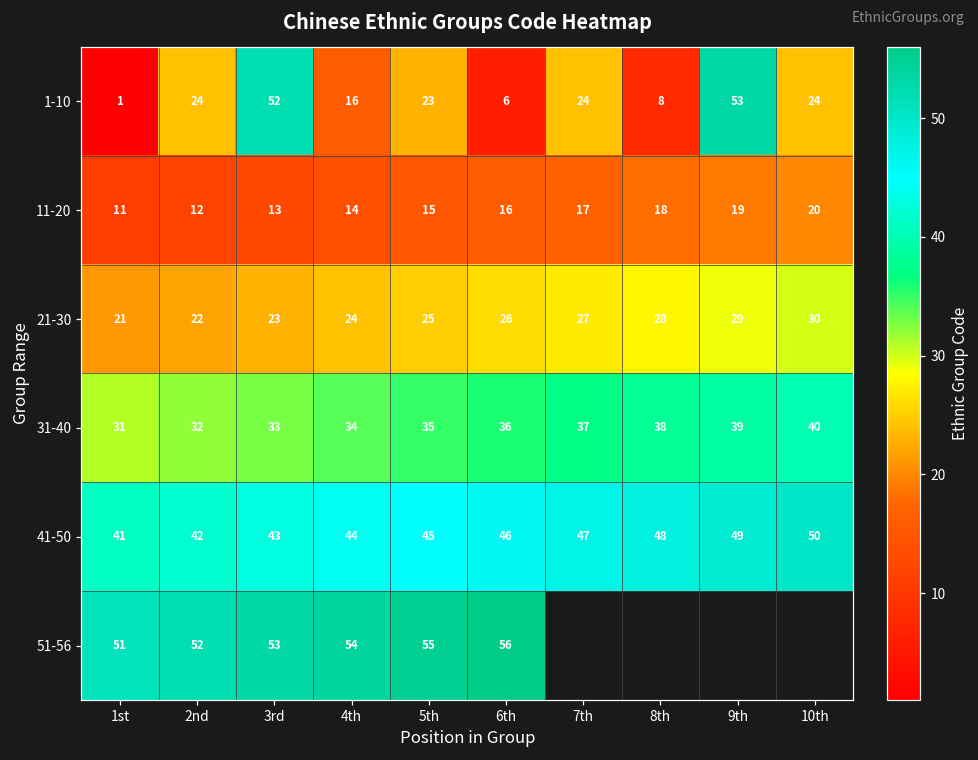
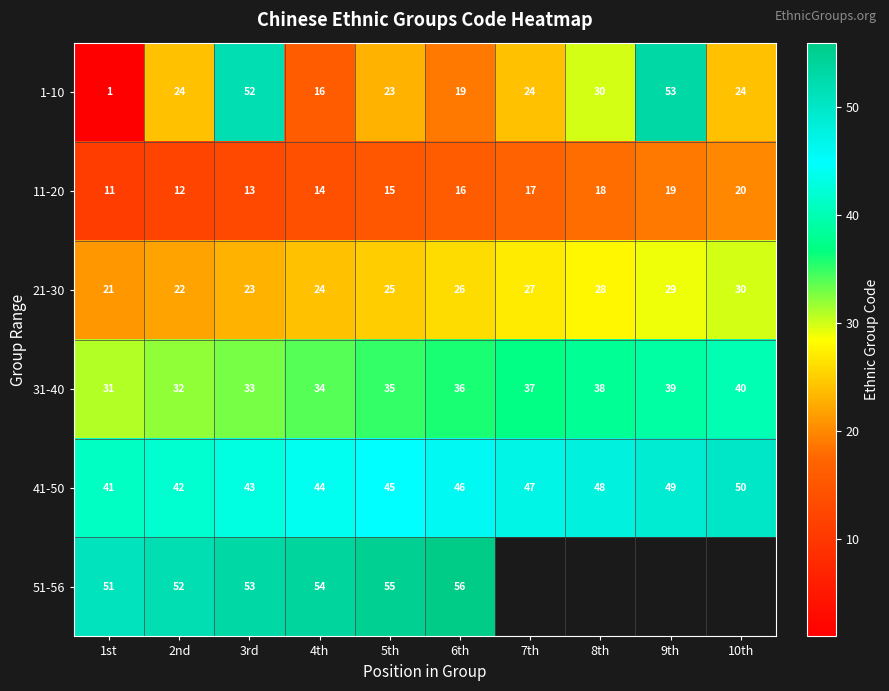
  {
    "1-10": {
      "1st": 1,
      "2nd": 24,
      "3rd": 52,
      "4th": 16,
      "5th": 23,
-     "6th": 6,
+     "6th": 19,
      "7th": 24,
-     "8th": 8,
+     "8th": 30,
      "9th": 53,
      "10th": 24
    },
    "11-20": {
      "1st": 11,
      "2nd": 12,
      "3rd": 13,
      "4th": 14,
      "5th": 15,
      "6th": 16,
      "7th": 17,
      "8th": 18,
      "9th": 19,
      "10th": 20
    },
    "21-30": {
      "1st": 21,
      "2nd": 22,
      "3rd": 23,
      "4th": 24,
      "5th": 25,
      "6th": 26,
      "7th": 27,
      "8th": 28,
      "9th": 29,
      "10th": 30
    },
    "31-40": {
      "1st": 31,
      "2nd": 32,
      "3rd": 33,
      "4th": 34,
      "5th": 35,
      "6th": 36,
      "7th": 37,
      "8th": 38,
      "9th": 39,
      "10th": 40
    },
    "41-50": {
      "1st": 41,
      "2nd": 42,
      "3rd": 43,
      "4th": 44,
      "5th": 45,
      "6th": 46,
      "7th": 47,
      "8th": 48,
      "9th": 49,
      "10th": 50
    },
    "51-56": {
      "1st": 51,
      "2nd": 52,
      "3rd": 53,
      "4th": 54,
      "5th": 55,
      "6th": 56
    }
  }
